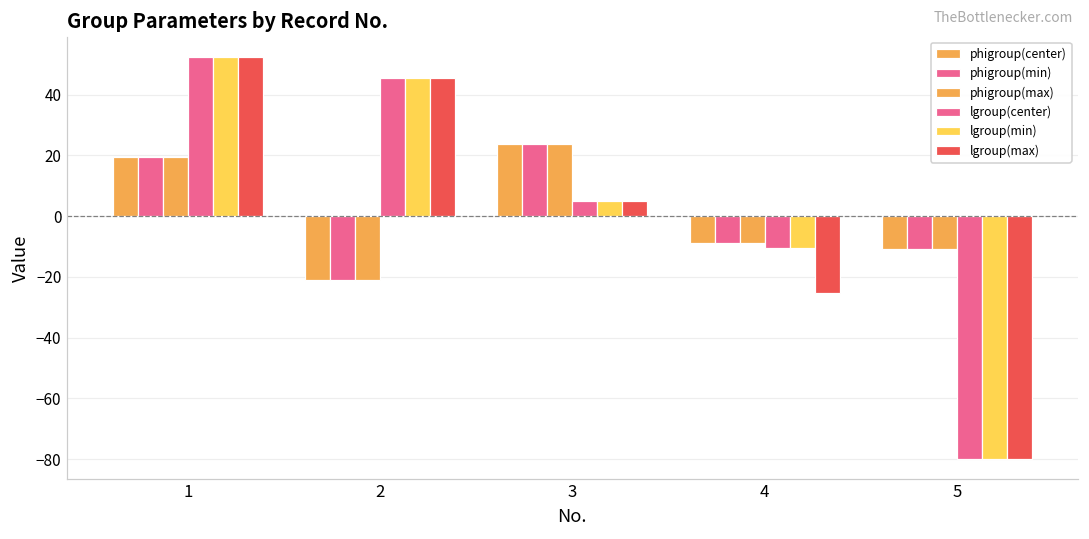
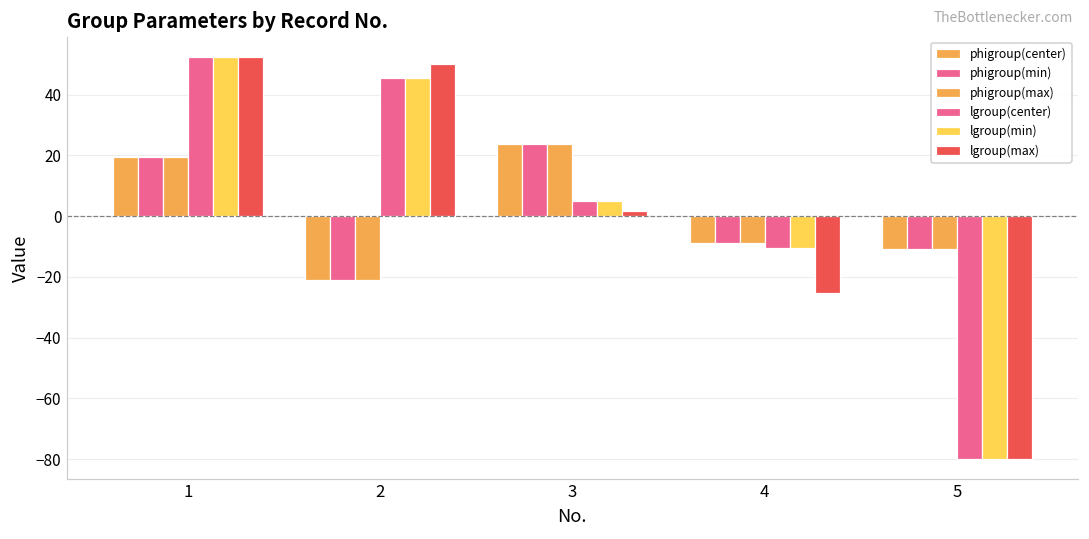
  {
    "lgroup(max)": {
      "1": 52,
-     "2": 46,
-     "3": 5,
+     "2": 50,
+     "3": 2,
      "4": -25,
      "5": -80
    }
  }
